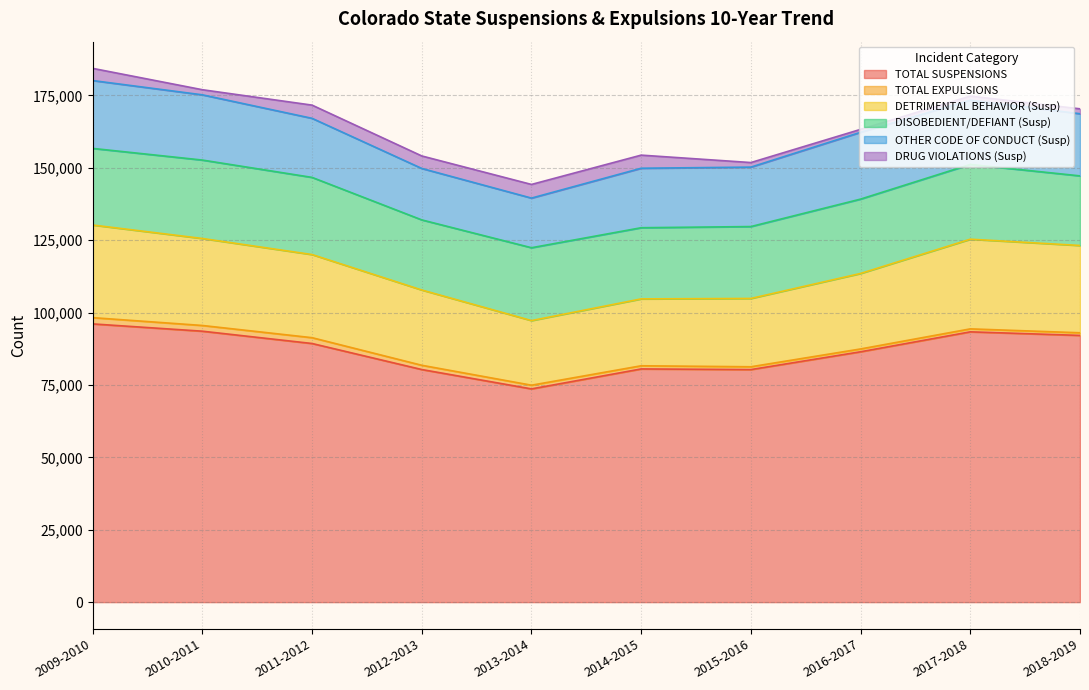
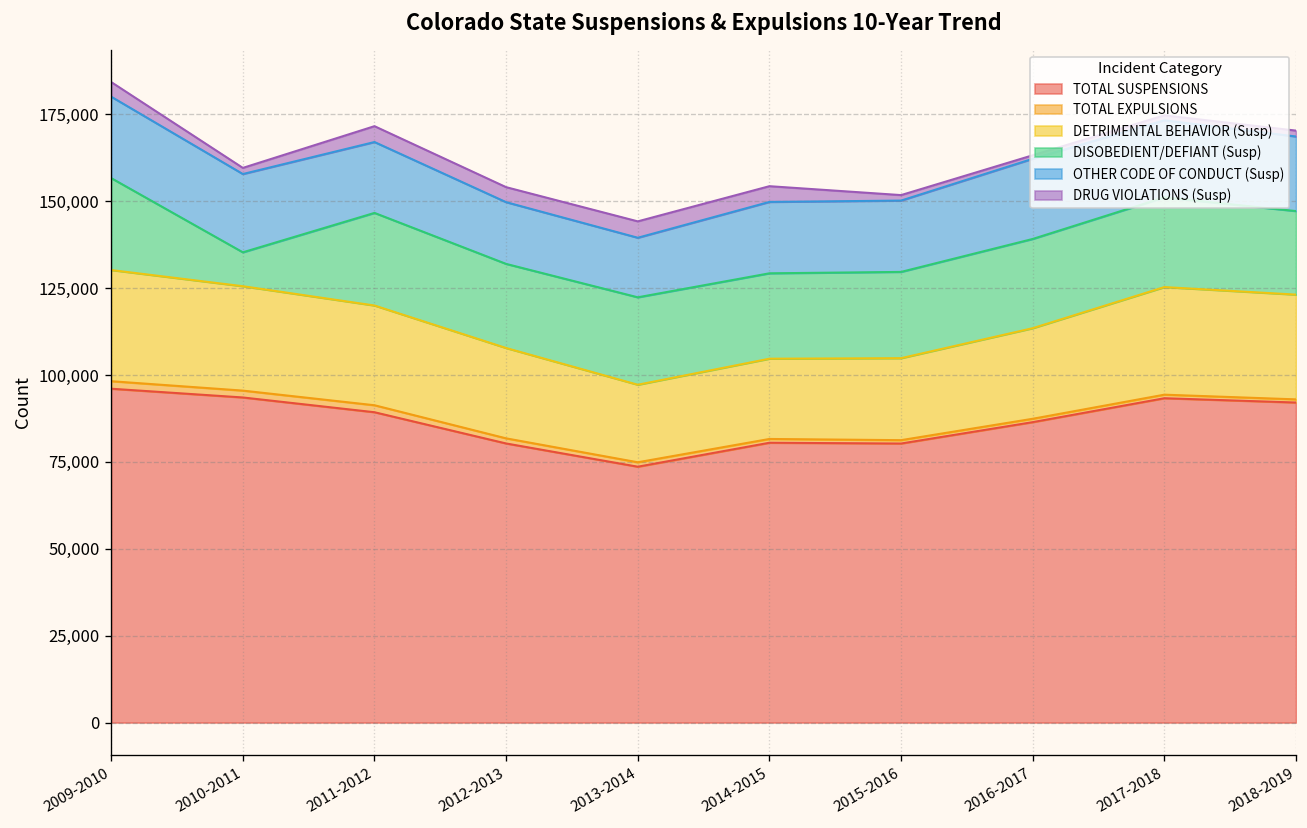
  {
    "TOTAL SUSPENSIONS": {
      "2009-2010": "96,000",
      "2010-2011": "94,000",
      "2011-2012": "89,000",
      "2012-2013": "80,000",
      "2013-2014": "74,000",
      "2014-2015": "81,000",
      "2015-2016": "80,000",
      "2016-2017": "86,000",
      "2017-2018": "93,000",
      "2018-2019": "92,000"
    },
    "DISOBEDIENT/DEFIANT (Susp)": {
      "2009-2010": "26,000",
-     "2010-2011": "27,000",
+     "2010-2011": "10,000",
      "2011-2012": "27,000",
      "2012-2013": "24,000",
      "2013-2014": "25,000",
      "2014-2015": "25,000",
      "2015-2016": "25,000",
      "2016-2017": "26,000",
      "2018-2019": "24,000"
    },
    "OTHER CODE OF CONDUCT (Susp)": {
      "2009-2010": "23,000",
      "2010-2011": "23,000",
      "2011-2012": "20,000",
      "2012-2013": "18,000",
      "2013-2014": "17,000",
      "2014-2015": "21,000",
      "2015-2016": "21,000",
      "2018-2019": "21,000"
    },
    "DRUG VIOLATIONS (Susp)": {
      "2009-2010": "4,000",
      "2010-2011": "2,000",
      "2011-2012": "5,000",
      "2012-2013": "4,000",
      "2013-2014": "5,000",
      "2014-2015": "5,000",
      "2015-2016": "2,000",
      "2018-2019": "2,000"
    }
  }
